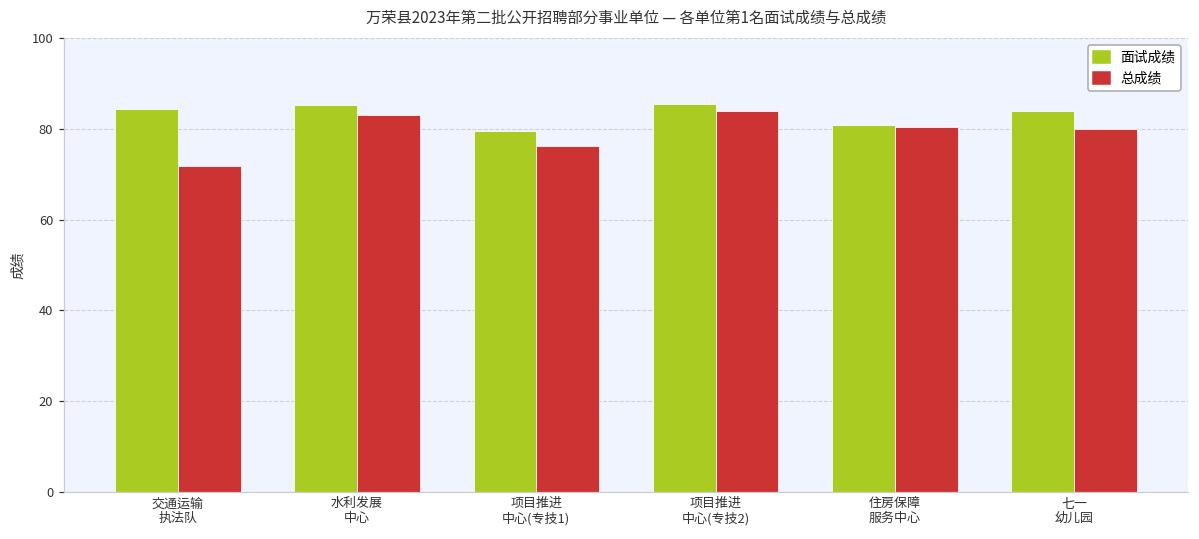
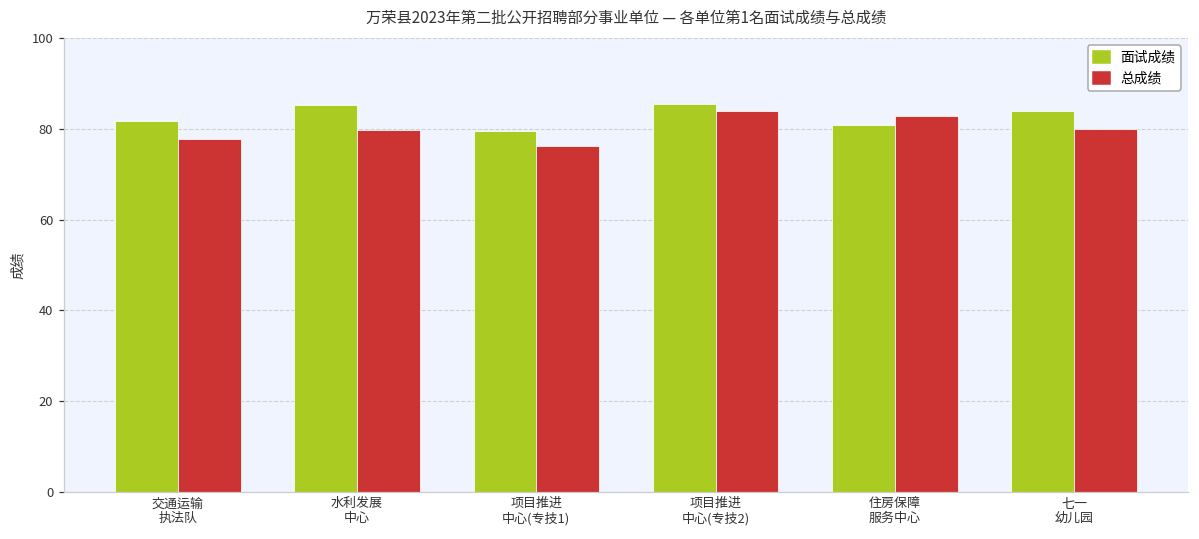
  {
    "面试成绩": {
-     "交通运输 执法队": 85,
+     "交通运输 执法队": 82,
      "水利发展 中心": 85,
      "项目推进 中心(专技1)": 80,
      "项目推进 中心(专技2)": 86,
      "住房保障 服务中心": 81,
      "七一 幼儿园": 84
    },
    "总成绩": {
-     "交通运输 执法队": 72,
-     "水利发展 中心": 83,
+     "交通运输 执法队": 78,
+     "水利发展 中心": 80,
      "项目推进 中心(专技1)": 76,
      "项目推进 中心(专技2)": 84,
-     "住房保障 服务中心": 80,
+     "住房保障 服务中心": 83,
      "七一 幼儿园": 80
    }
  }
